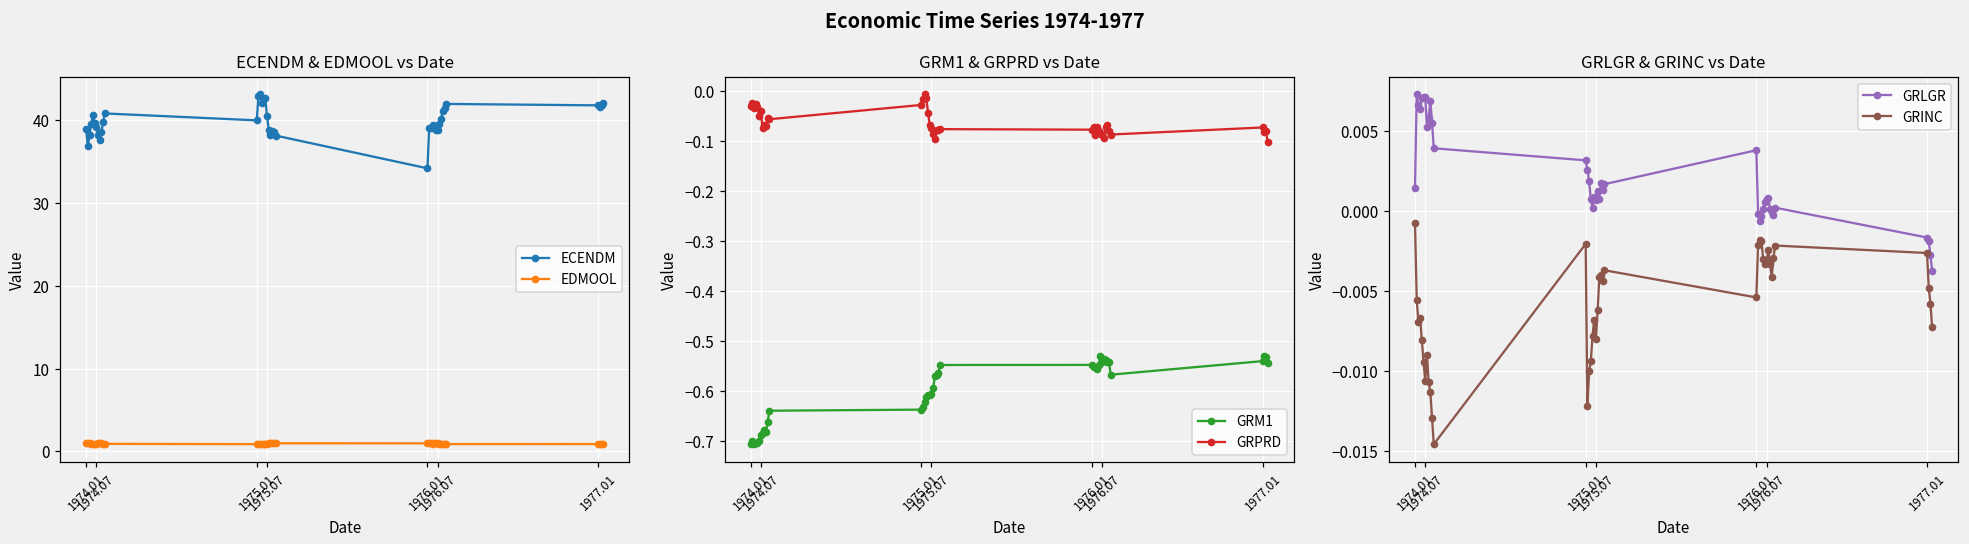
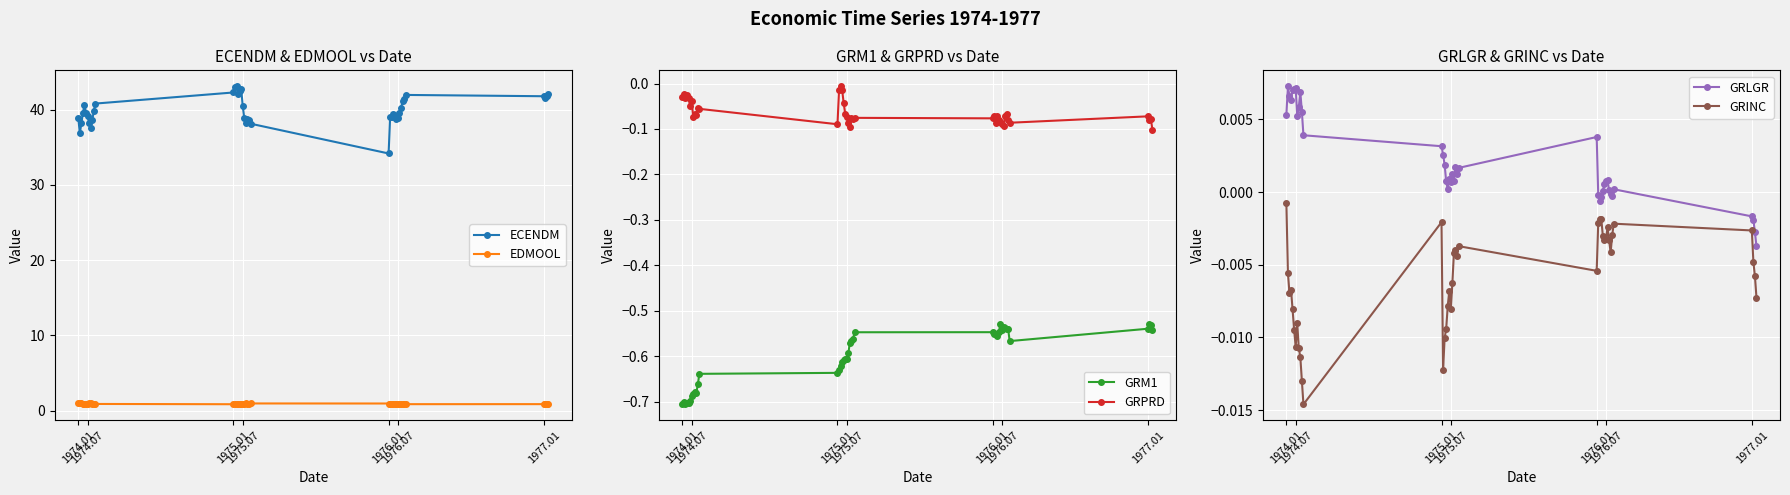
  {
    "ECENDM & EDMOOL vs Date": {
      "ECENDM": {
        "1974.01": 39,
        "1974.07": 39,
-       "1975.01": 40,
+       "1975.01": 42,
        "1975.07": 40,
        "1976.01": 34,
        "1976.07": 39,
        "1977.01": 42
      },
      "EDMOOL": {
        "1974.01": 1,
        "1974.07": 1,
        "1975.01": 1,
        "1975.07": 1,
        "1976.01": 1,
        "1976.07": 1,
        "1977.01": 1
      }
    },
    "GRM1 & GRPRD vs Date": {
      "GRM1": {
        "1974.01": -0.71,
        "1974.07": -0.69,
        "1975.01": -0.64,
        "1975.07": -0.61,
        "1976.01": -0.55,
        "1976.07": -0.54,
        "1977.01": -0.54
      },
      "GRPRD": {
        "1974.01": -0.03,
        "1974.07": -0.04,
-       "1975.01": -0.03,
+       "1975.01": -0.09,
        "1975.07": -0.07,
        "1976.01": -0.08,
        "1976.07": -0.09,
        "1977.01": -0.07
      }
    },
    "GRLGR & GRINC vs Date": {
      "GRLGR": {
-       "1974.01": 0.0014,
+       "1974.01": 0.0053,
        "1974.07": 0.0071,
        "1975.01": 0.0032,
        "1975.07": 0.0007,
        "1976.01": 0.0038,
        "1976.07": 0.0008,
        "1977.01": -0.0017
      },
      "GRINC": {
        "1974.01": -0.0008,
        "1974.07": -0.0106,
        "1975.01": -0.0021,
        "1975.07": -0.0080,
        "1976.01": -0.0054,
        "1976.07": -0.0032,
        "1977.01": -0.0026
      }
    }
  }
